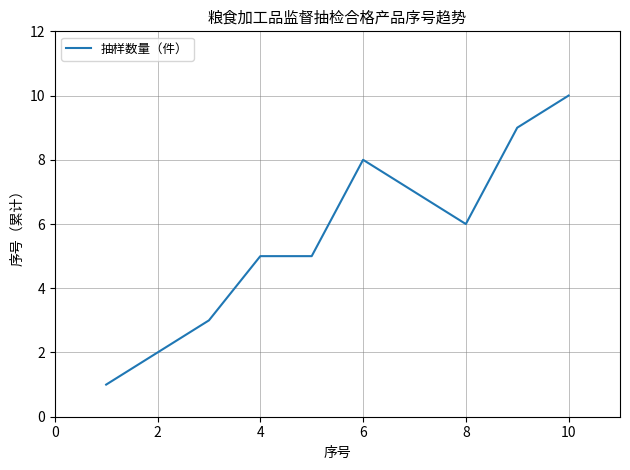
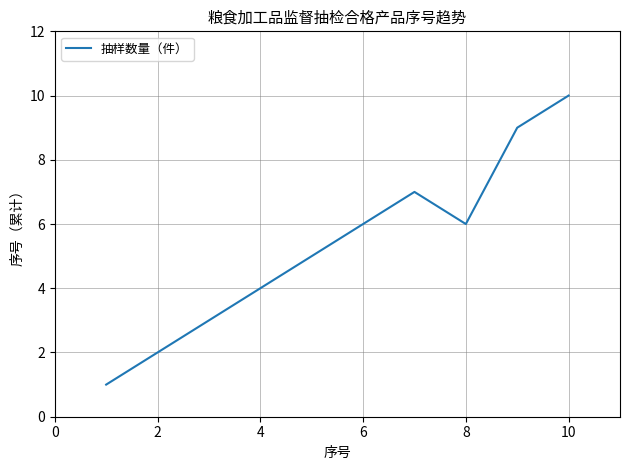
  {
    "2": 2,
-   "4": 5,
-   "6": 8,
+   "4": 4,
+   "6": 6,
    "8": 6,
    "10": 10
  }
